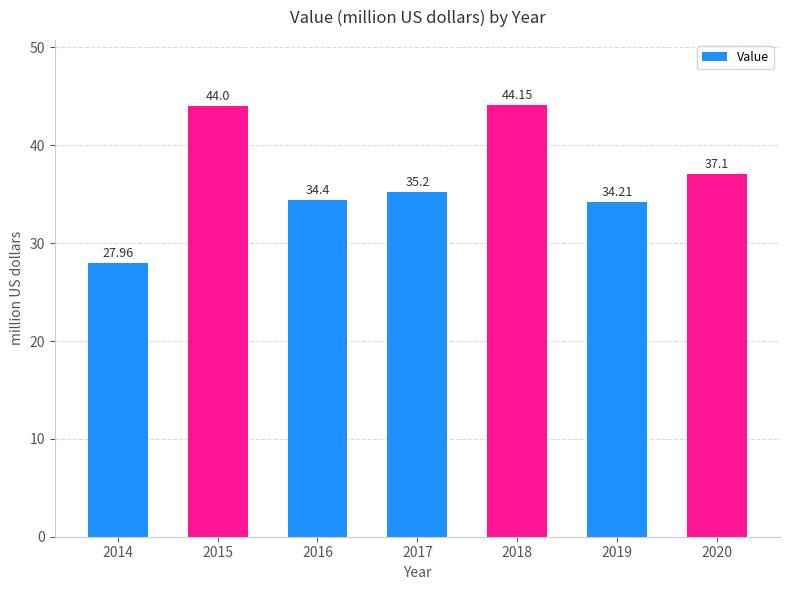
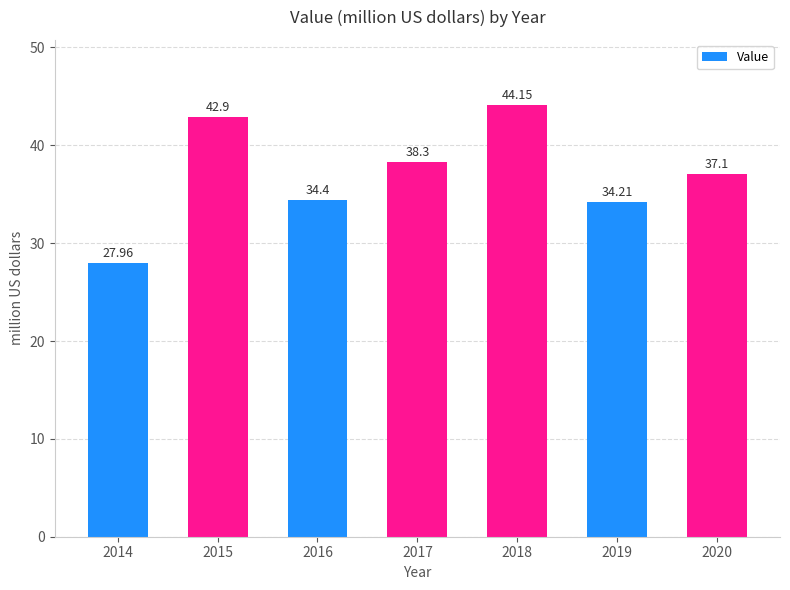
  {
    "2014": 27.96,
-   "2015": 44.0,
+   "2015": 42.9,
    "2016": 34.4,
-   "2017": 35.2,
+   "2017": 38.3,
    "2018": 44.15,
    "2019": 34.21,
    "2020": 37.1
  }
